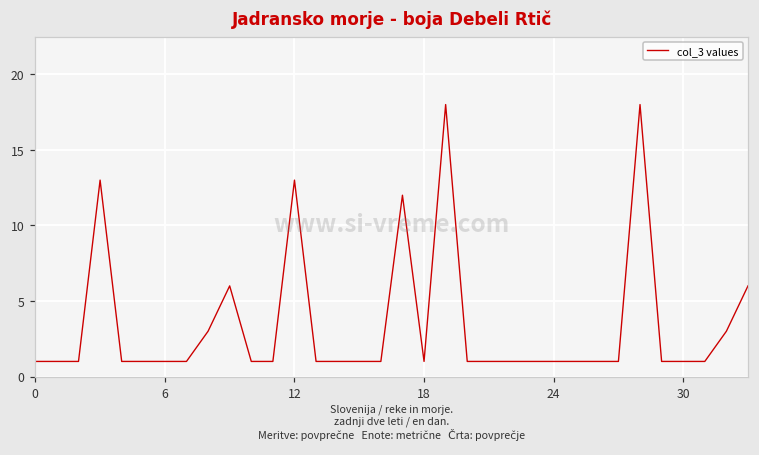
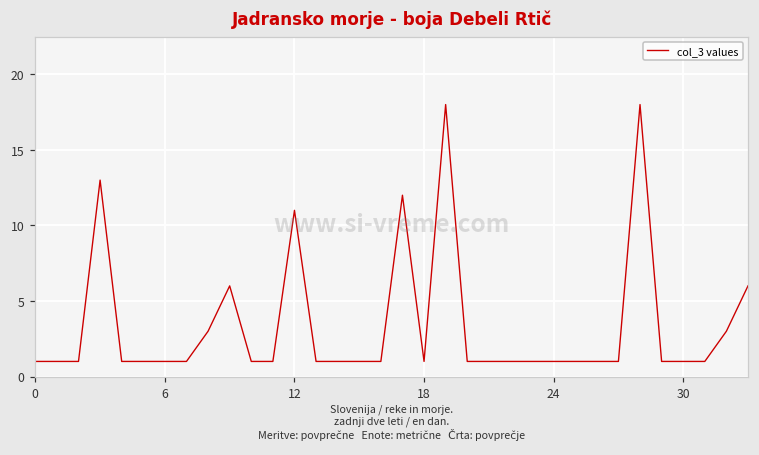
  {
    "0": 1,
    "6": 1,
-   "12": 13,
+   "12": 11,
    "18": 1,
    "24": 1,
    "30": 1
  }
